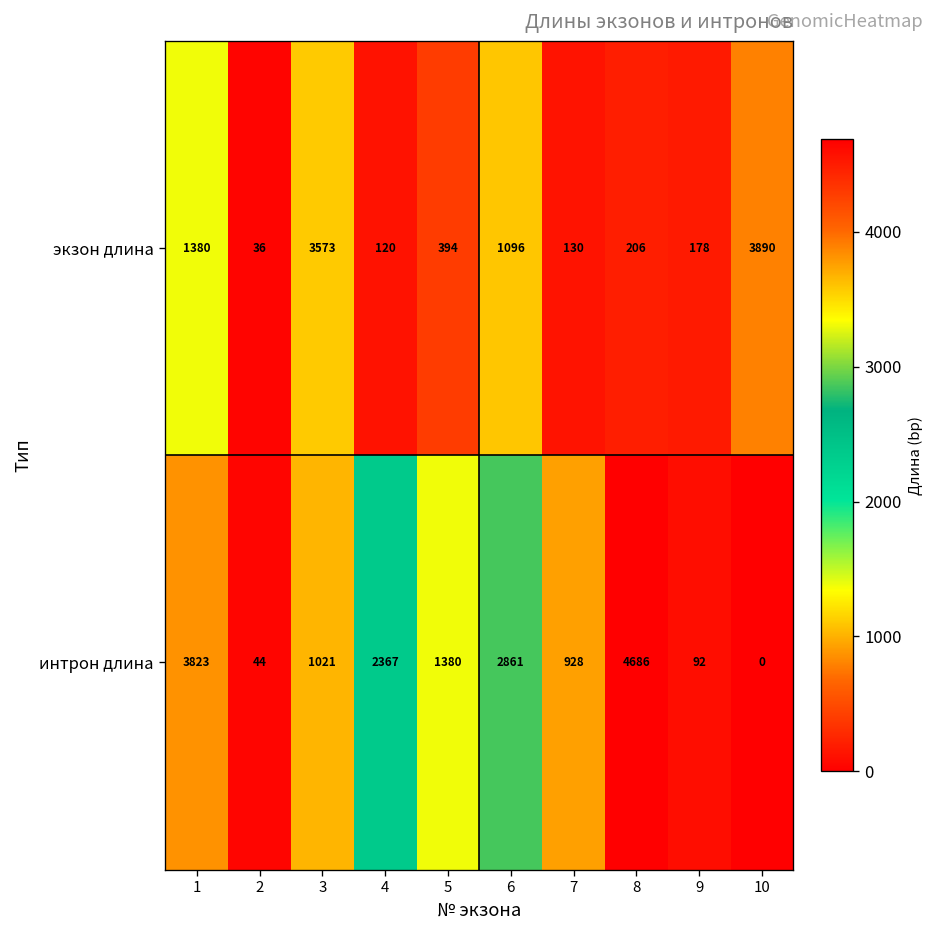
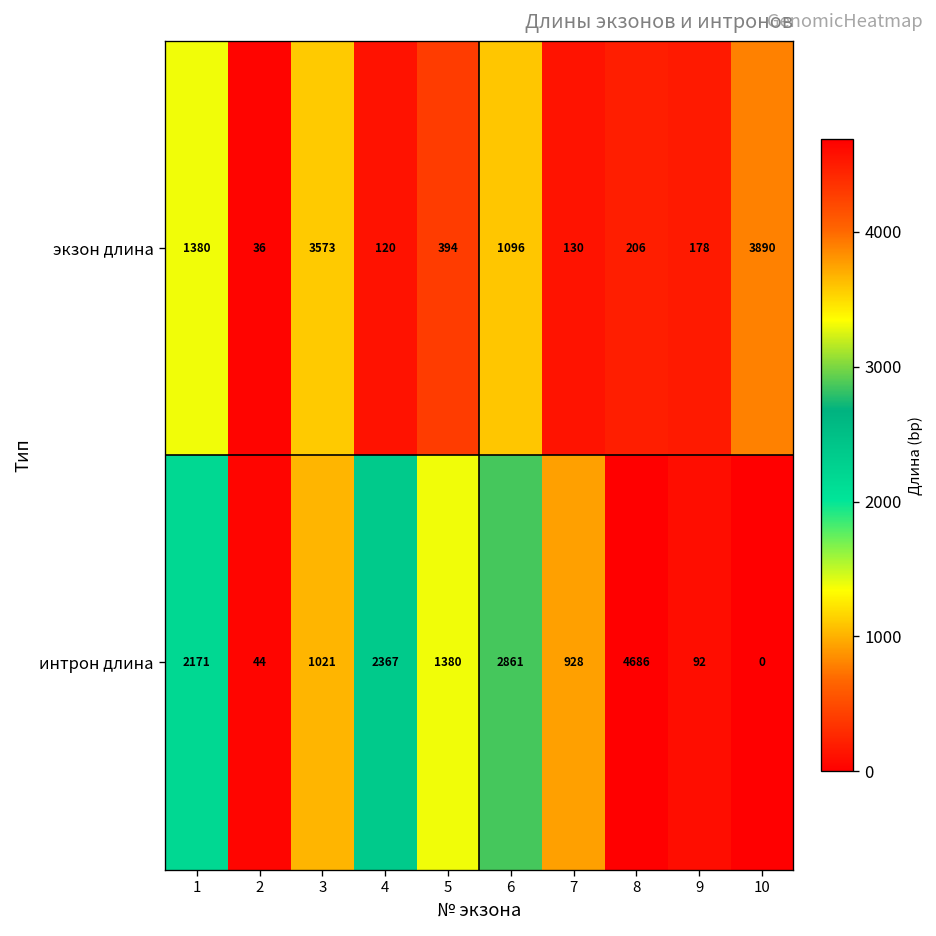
  {
    "экзон длина": {
      "1": 1380,
      "2": 36,
      "3": 3573,
      "4": 120,
      "5": 394,
      "6": 1096,
      "7": 130,
      "8": 206,
      "9": 178,
      "10": 3890
    },
    "интрон длина": {
-     "1": 3823,
+     "1": 2171,
      "2": 44,
      "3": 1021,
      "4": 2367,
      "5": 1380,
      "6": 2861,
      "7": 928,
      "8": 4686,
      "9": 92,
      "10": 0
    }
  }
